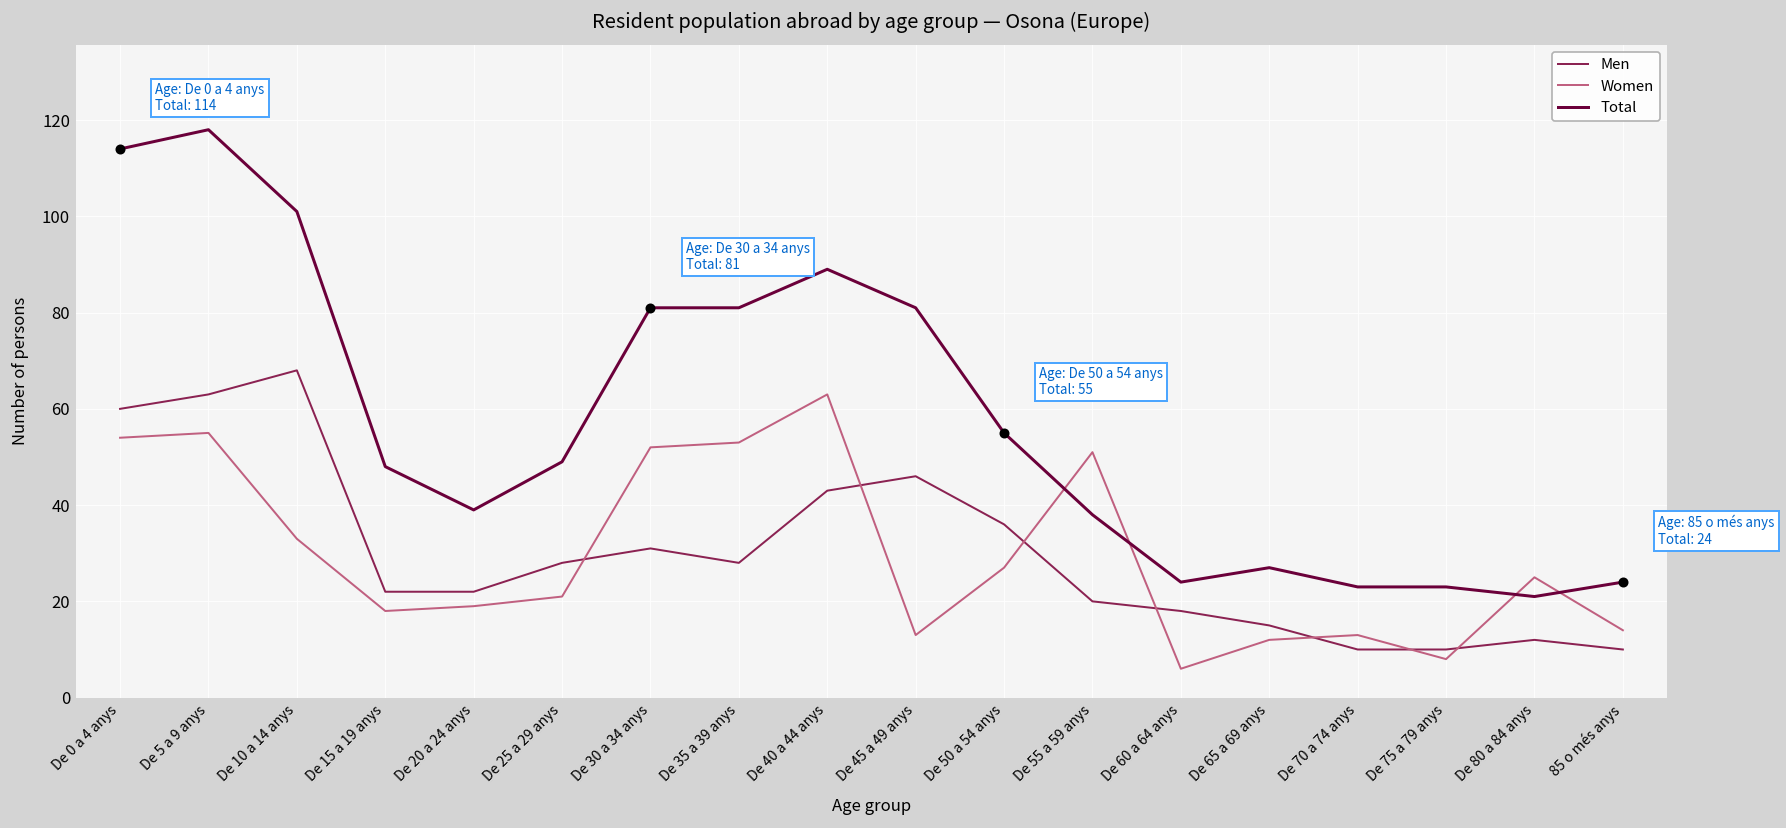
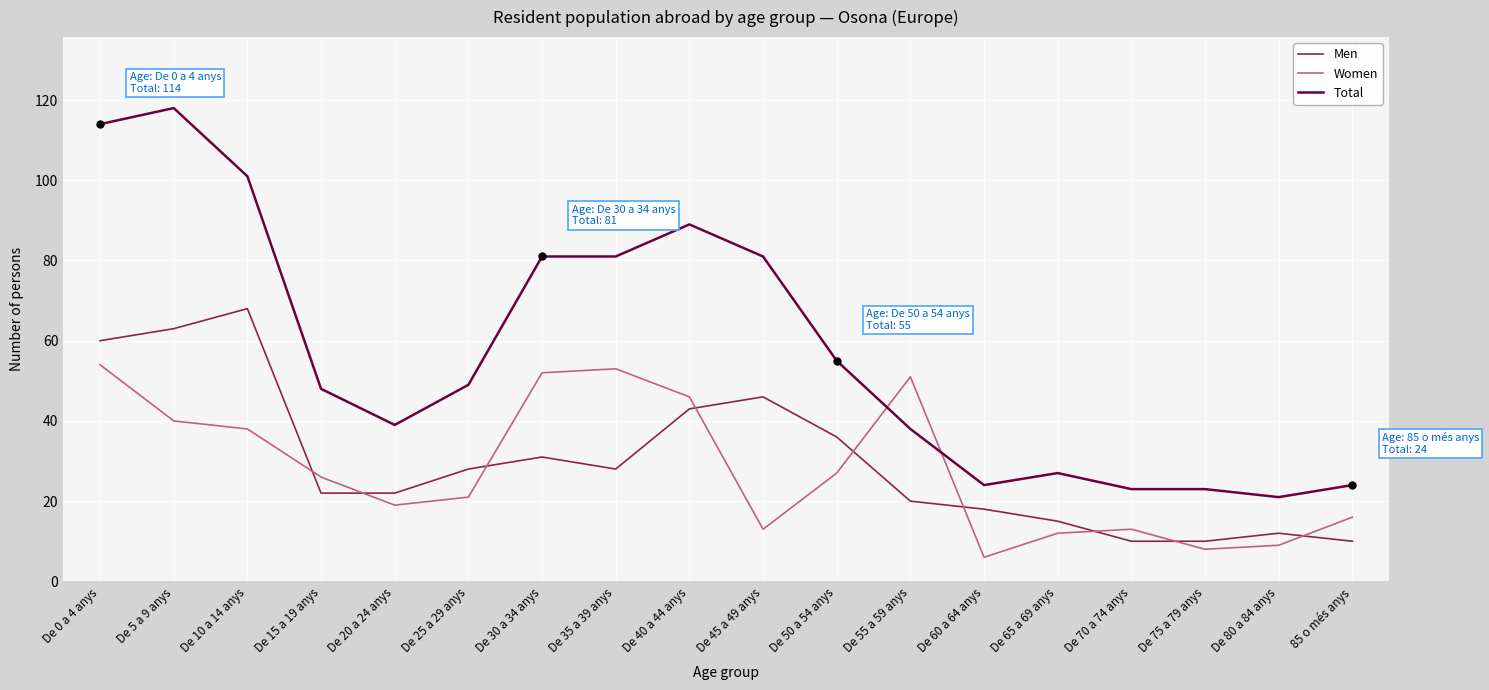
  {
    "Women": {
      "De 0 a 4 anys": 54,
-     "De 5 a 9 anys": 55,
-     "De 10 a 14 anys": 33,
-     "De 15 a 19 anys": 18,
+     "De 5 a 9 anys": 40,
+     "De 10 a 14 anys": 38,
+     "De 15 a 19 anys": 26,
      "De 20 a 24 anys": 19,
      "De 25 a 29 anys": 21,
      "De 30 a 34 anys": 52,
      "De 35 a 39 anys": 53,
-     "De 40 a 44 anys": 63,
+     "De 40 a 44 anys": 46,
      "De 45 a 49 anys": 13,
      "De 50 a 54 anys": 27,
      "De 55 a 59 anys": 51,
      "De 60 a 64 anys": 6,
      "De 65 a 69 anys": 12,
      "De 70 a 74 anys": 13,
      "De 75 a 79 anys": 8,
-     "De 80 a 84 anys": 25,
-     "85 o més anys": 14
+     "De 80 a 84 anys": 9,
+     "85 o més anys": 16
    }
  }
